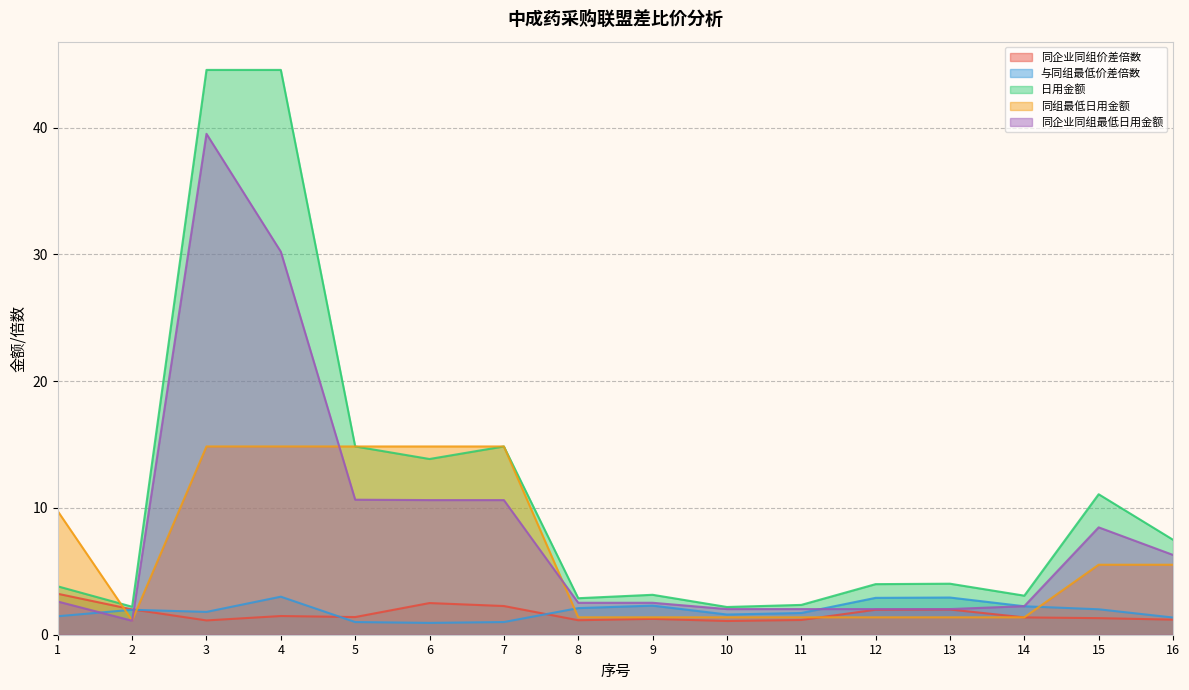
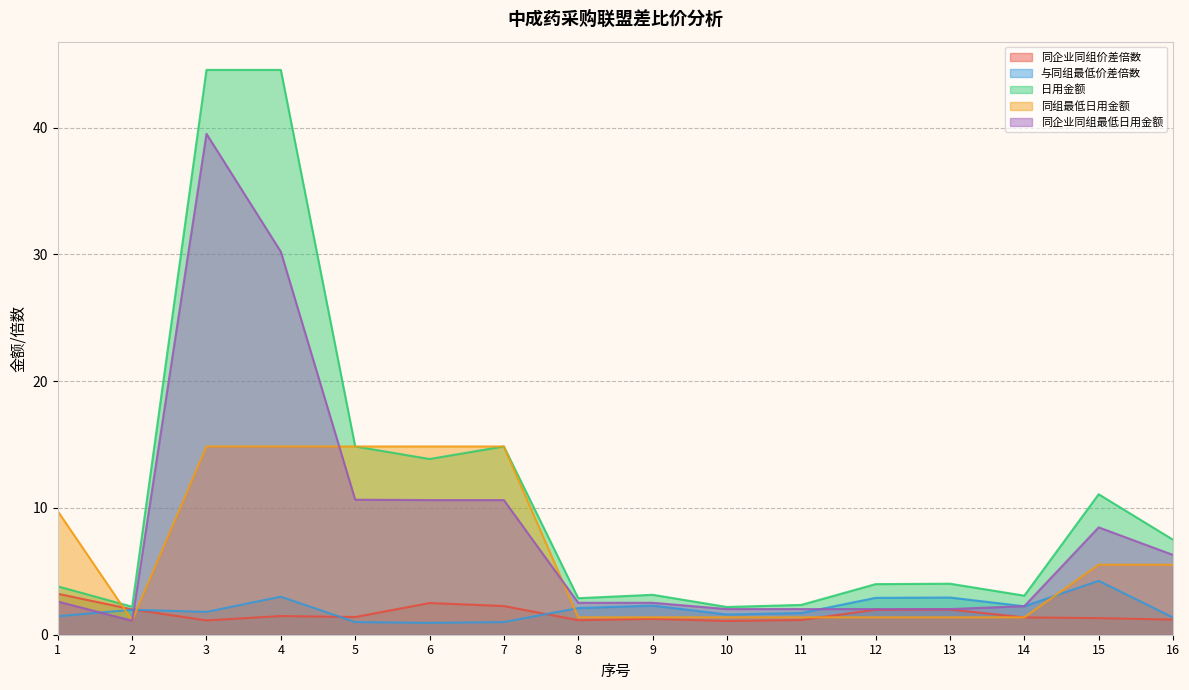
  {
    "同企业同组价差倍数": {
      "1": 3.2,
      "3": 1.1,
      "4": 1.5,
      "5": 1.4,
      "6": 2.5,
      "7": 2.3,
      "8": 1.1,
      "10": 1.1,
      "11": 1.2,
      "15": 1.3
    },
    "与同组最低价差倍数": {
      "1": 1.5,
      "3": 1.8,
      "4": 3.0,
      "5": 1.0,
      "6": 0.9,
      "7": 1.0,
      "8": 2.1,
      "9": 2.3,
      "10": 1.6,
      "11": 1.7,
      "12": 2.9,
      "13": 2.9,
-     "15": 2.0
+     "15": 4.3
    },
    "日用金额": {
      "1": 3.8,
      "2": 2.2,
      "3": 44.6,
      "4": 44.6,
      "6": 13.9,
      "8": 2.9,
      "9": 3.2,
      "11": 2.4,
      "12": 4.0,
      "13": 4.0,
      "14": 3.1,
      "15": 11.1,
      "16": 7.5
    },
    "同组最低日用金额": {
      "1": 9.7,
      "3": 14.9,
      "4": 14.9,
      "6": 14.9,
      "8": 1.4,
      "10": 1.4,
      "11": 1.4,
      "12": 1.4,
      "13": 1.4,
      "15": 5.5,
      "16": 5.5
    },
    "同企业同组最低日用金额": {
      "1": 2.6,
      "3": 39.5,
      "4": 30.2,
      "5": 10.7,
      "6": 10.6,
      "7": 10.6,
      "8": 2.5,
      "9": 2.5,
      "11": 2.0,
      "15": 8.5,
      "16": 6.3
    }
  }
